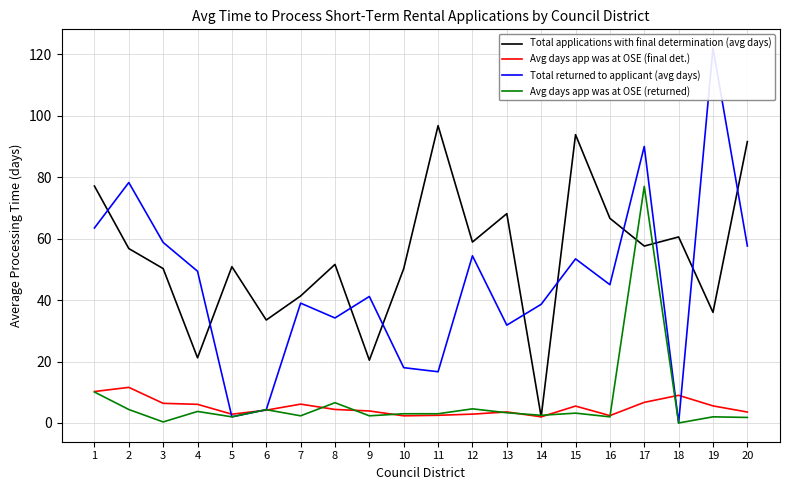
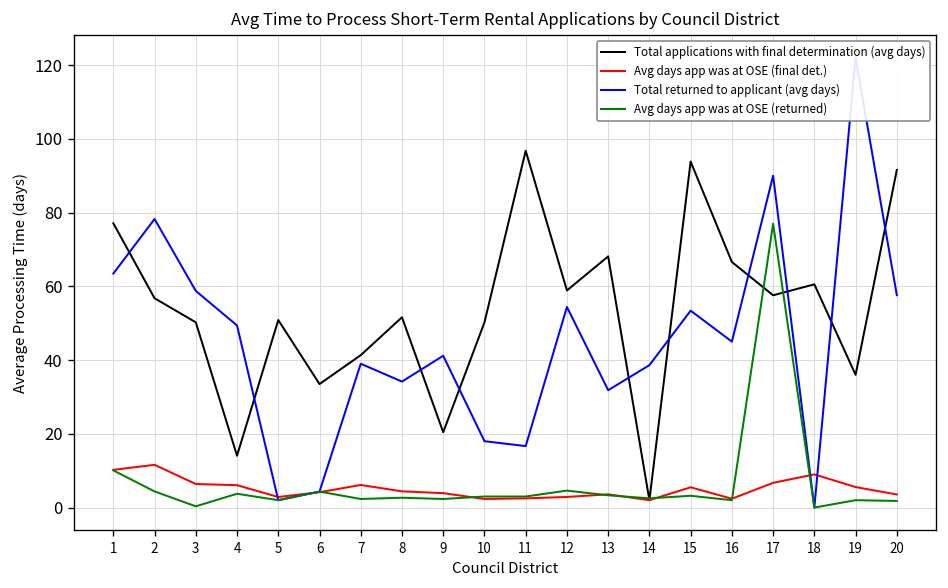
  {
    "Total applications with final determination (avg days)": {
      "1": 77,
      "2": 57,
      "3": 50,
-     "4": 21,
+     "4": 14,
      "5": 51,
      "6": 34,
      "7": 41,
      "8": 52,
      "9": 20,
      "10": 50,
      "11": 97,
      "12": 59,
      "13": 68,
      "15": 94,
      "16": 67,
      "17": 58,
      "18": 61,
      "19": 36,
      "20": 92
    },
    "Avg days app was at OSE (final det.)": {
      "2": 12,
      "3": 6,
      "4": 6,
      "5": 3,
      "7": 6,
      "8": 4,
      "9": 4,
      "12": 3,
      "15": 6,
      "17": 7,
      "18": 9,
      "19": 6,
      "20": 4
    },
    "Total returned to applicant (avg days)": {
      "1": 63,
      "2": 78,
      "3": 59,
      "4": 49,
      "7": 39,
      "8": 34,
      "9": 41,
      "10": 18,
      "11": 17,
      "12": 54,
      "13": 32,
      "14": 39,
      "15": 53,
      "16": 45,
      "17": 90,
      "20": 58
    },
    "Avg days app was at OSE (returned)": {
      "2": 4,
      "3": 0,
      "4": 4,
      "7": 2,
-     "8": 7,
+     "8": 3,
      "9": 2,
      "12": 5,
      "15": 3,
      "17": 77,
      "19": 2,
      "20": 2
    }
  }
